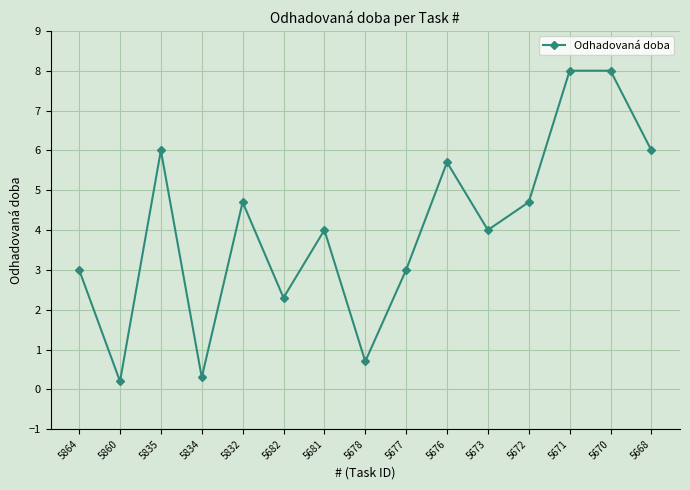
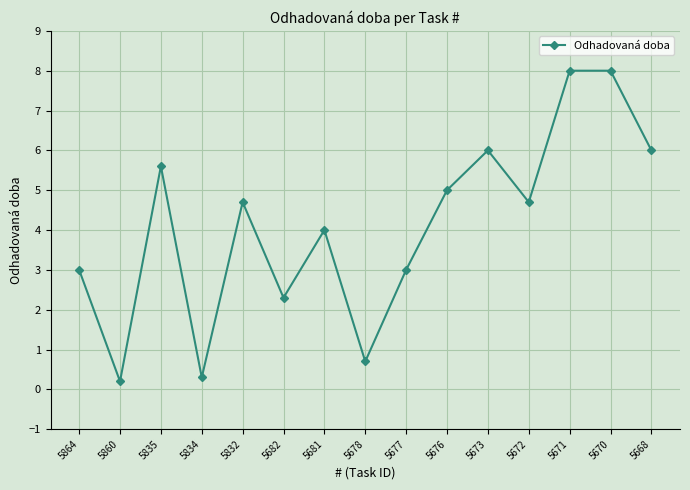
  {
    "5864": 3.0,
    "5860": 0.2,
-   "5835": 6.0,
+   "5835": 5.6,
    "5834": 0.3,
    "5832": 4.7,
    "5682": 2.3,
    "5681": 4.0,
    "5678": 0.7,
    "5677": 3.0,
-   "5676": 5.7,
-   "5673": 4,
+   "5676": 5.0,
+   "5673": 6,
    "5672": 4.7,
    "5671": 8.0,
    "5670": 8.0,
    "5668": 6.0
  }
